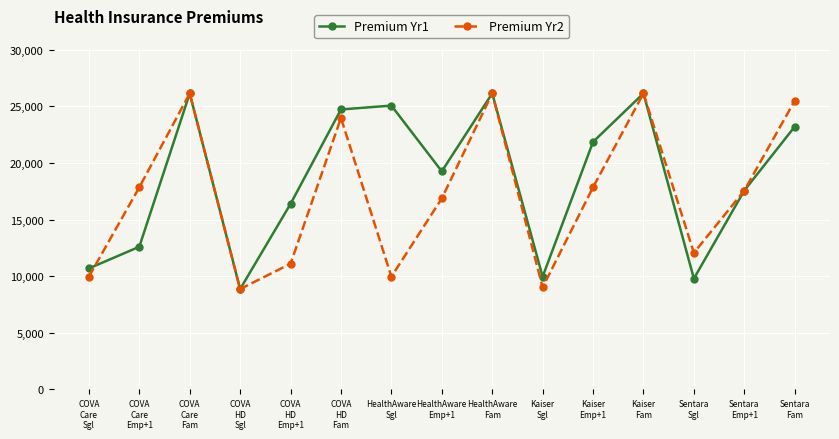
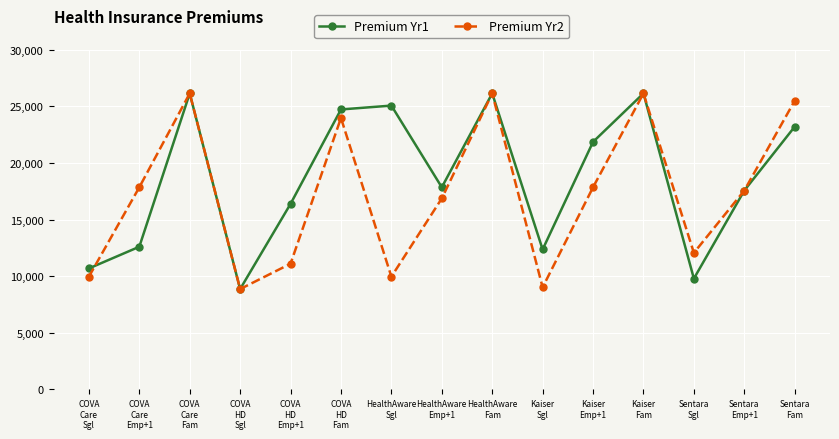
  {
    "Premium Yr1": {
      "COVA Care Sgl": "10,700",
      "COVA Care Emp+1": "12,600",
      "COVA HD Emp+1": "16,400",
      "COVA HD Fam": "24,700",
      "HealthAware Sgl": "25,100",
-     "HealthAware Emp+1": "19,300",
-     "Kaiser Sgl": "10,000",
+     "HealthAware Emp+1": "17,900",
+     "Kaiser Sgl": "12,400",
      "Kaiser Emp+1": "21,900",
      "Sentara Sgl": "9,800",
      "Sentara Fam": "23,200"
    },
    "Premium Yr2": {
      "COVA Care Sgl": "10,000",
      "COVA Care Emp+1": "17,900",
      "COVA HD Emp+1": "11,100",
      "COVA HD Fam": "24,000",
      "HealthAware Sgl": "10,000",
      "HealthAware Emp+1": "16,900",
      "Kaiser Sgl": "9,000",
      "Kaiser Emp+1": "17,900",
      "Sentara Sgl": "12,100",
      "Sentara Fam": "25,500"
    }
  }
